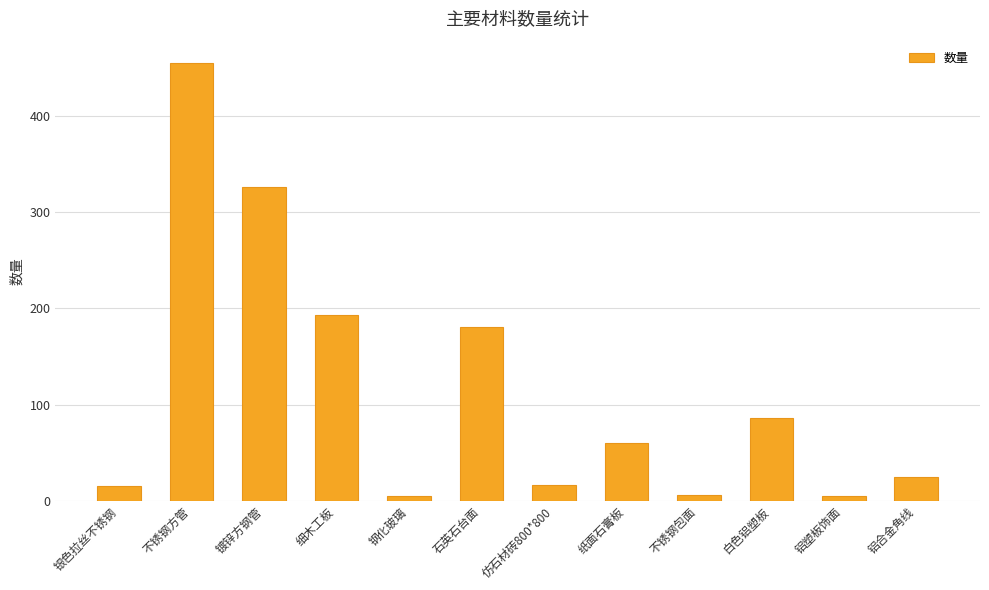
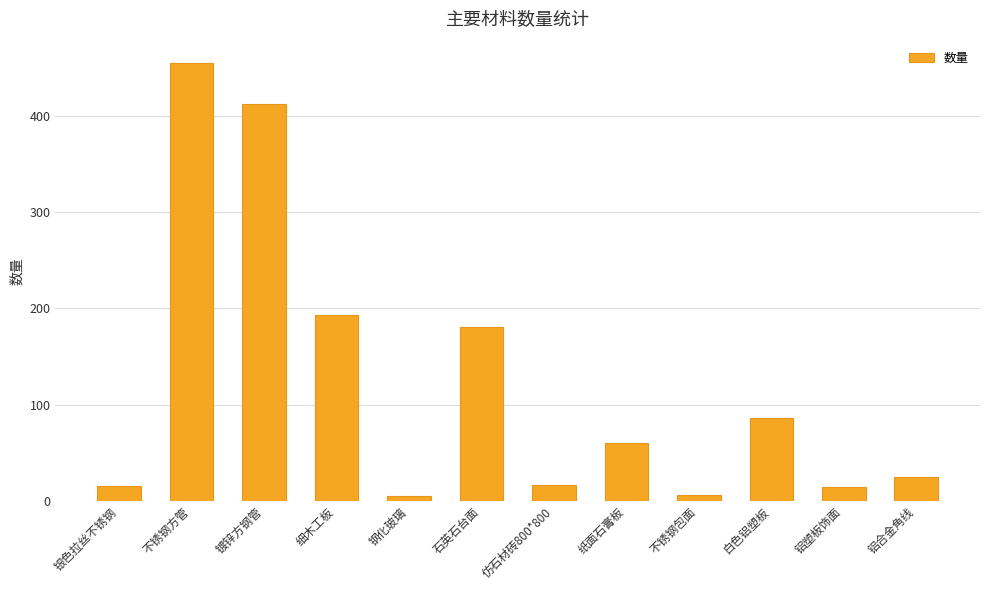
  {
    "银色拉丝不锈钢": 20,
    "不锈钢方管": 460,
-   "镀锌方钢管": 330,
+   "镀锌方钢管": 410,
    "细木工板": 190,
    "钢化玻璃": 10,
    "石英石台面": 180,
    "仿石材砖800*800": 20,
    "纸面石膏板": 60,
    "不锈钢包面": 10,
    "白色铝塑板": 90,
-   "铝塑板饰面": 6,
+   "铝塑板饰面": 14,
    "铝合金角线": 30
  }
